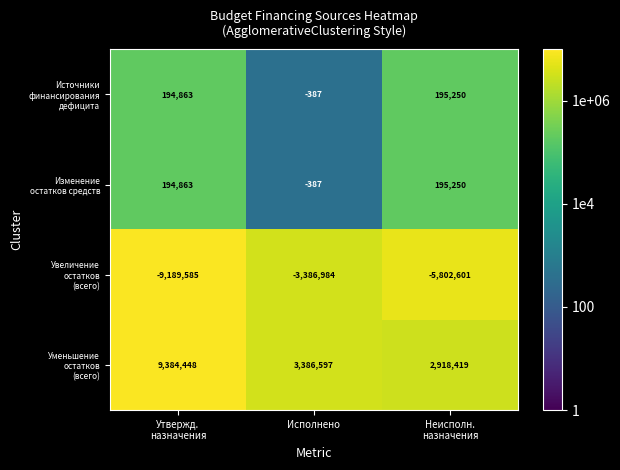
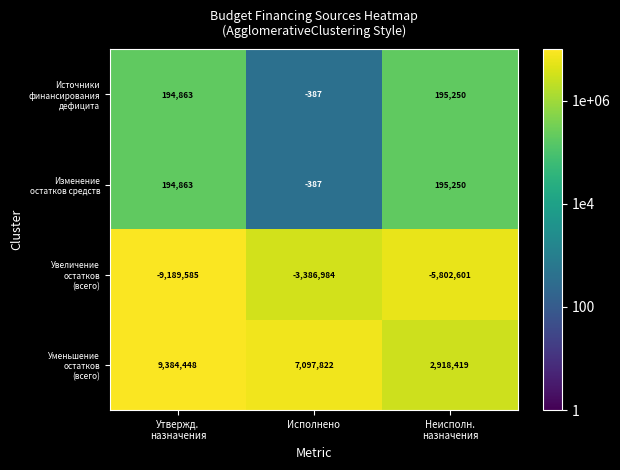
  {
    "Источники финансирования дефицита": {
      "Утвержд. назначения": "194,863",
      "Исполнено": "-387",
      "Неисполн. назначения": "195,250"
    },
    "Изменение остатков средств": {
      "Утвержд. назначения": "194,863",
      "Исполнено": "-387",
      "Неисполн. назначения": "195,250"
    },
    "Увеличение остатков (всего)": {
      "Утвержд. назначения": "-9,189,585",
      "Исполнено": "-3,386,984",
      "Неисполн. назначения": "-5,802,601"
    },
    "Уменьшение остатков (всего)": {
      "Утвержд. назначения": "9,384,448",
-     "Исполнено": "3,386,597",
+     "Исполнено": "7,097,822",
      "Неисполн. назначения": "2,918,419"
    }
  }
